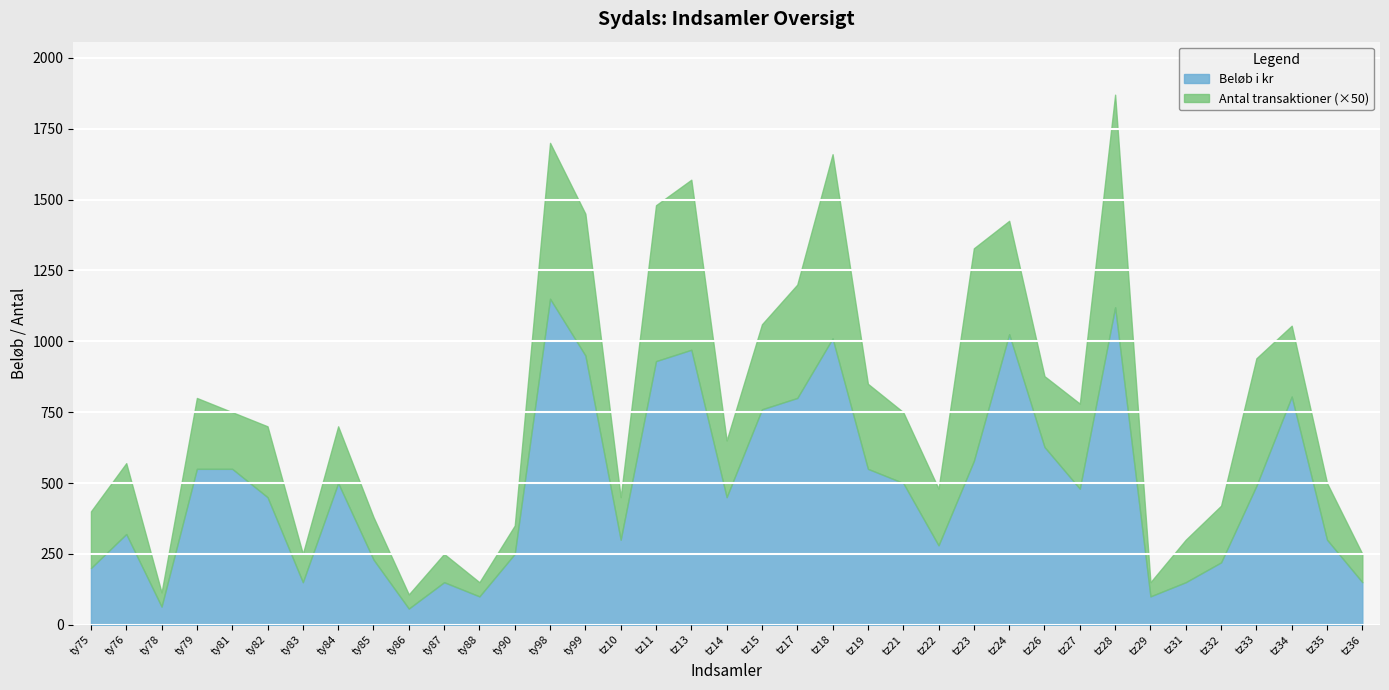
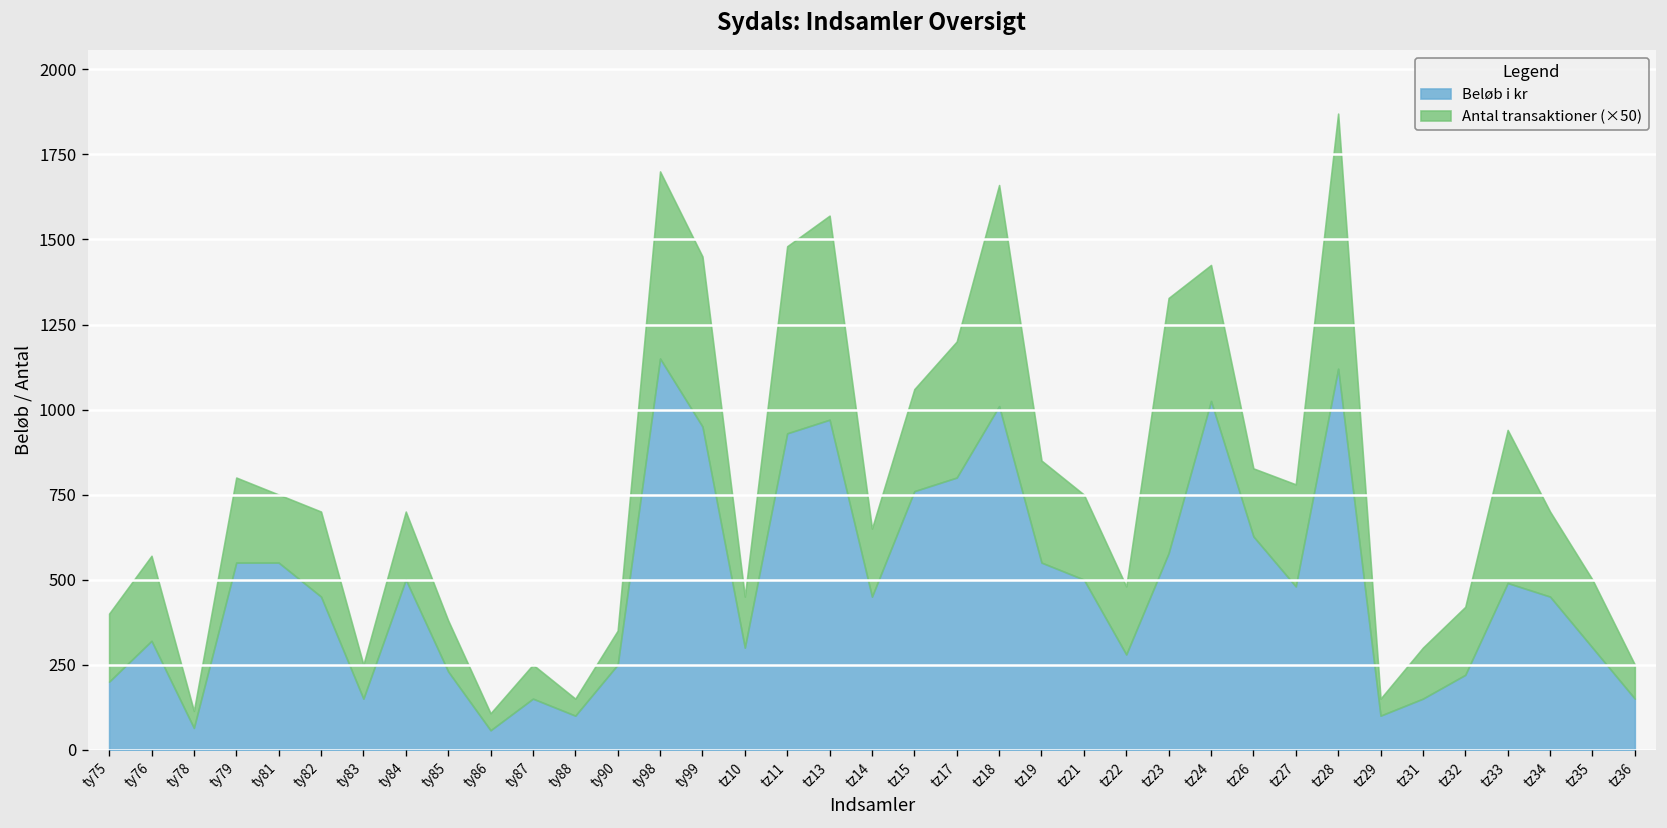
  {
    "Beløb i kr": {
      "ty75": 200,
      "ty76": 320,
      "ty78": 60,
      "ty79": 550,
      "ty81": 550,
      "ty82": 450,
      "ty83": 150,
      "ty84": 500,
      "ty85": 230,
      "ty86": 60,
      "ty87": 150,
      "ty88": 100,
      "ty90": 250,
      "ty98": 1150,
      "ty99": 950,
      "tz10": 300,
      "tz11": 930,
      "tz13": 970,
      "tz14": 450,
      "tz15": 760,
      "tz17": 800,
      "tz18": 1010,
      "tz19": 550,
      "tz21": 500,
      "tz22": 280,
      "tz23": 580,
      "tz24": 1030,
      "tz26": 630,
      "tz27": 480,
      "tz28": 1120,
      "tz29": 100,
      "tz31": 150,
      "tz32": 220,
      "tz33": 490,
-     "tz34": 810,
+     "tz34": 450,
      "tz35": 300,
      "tz36": 150
    },
    "Antal transaktioner (×50)": {
      "ty75": 200,
      "ty76": 250,
      "ty78": 50,
      "ty79": 250,
      "ty81": 200,
      "ty82": 250,
      "ty83": 100,
      "ty84": 200,
      "ty85": 150,
      "ty86": 50,
      "ty87": 100,
      "ty88": 50,
      "ty90": 100,
      "ty98": 550,
      "ty99": 500,
      "tz10": 150,
      "tz11": 550,
      "tz13": 600,
      "tz14": 200,
      "tz15": 300,
      "tz17": 400,
      "tz18": 650,
      "tz19": 300,
      "tz21": 250,
      "tz22": 200,
      "tz23": 750,
      "tz24": 400,
-     "tz26": 250,
+     "tz26": 200,
      "tz27": 300,
      "tz28": 750,
      "tz29": 50,
      "tz31": 150,
      "tz32": 200,
      "tz33": 450,
      "tz34": 250,
      "tz35": 200,
      "tz36": 100
    }
  }
